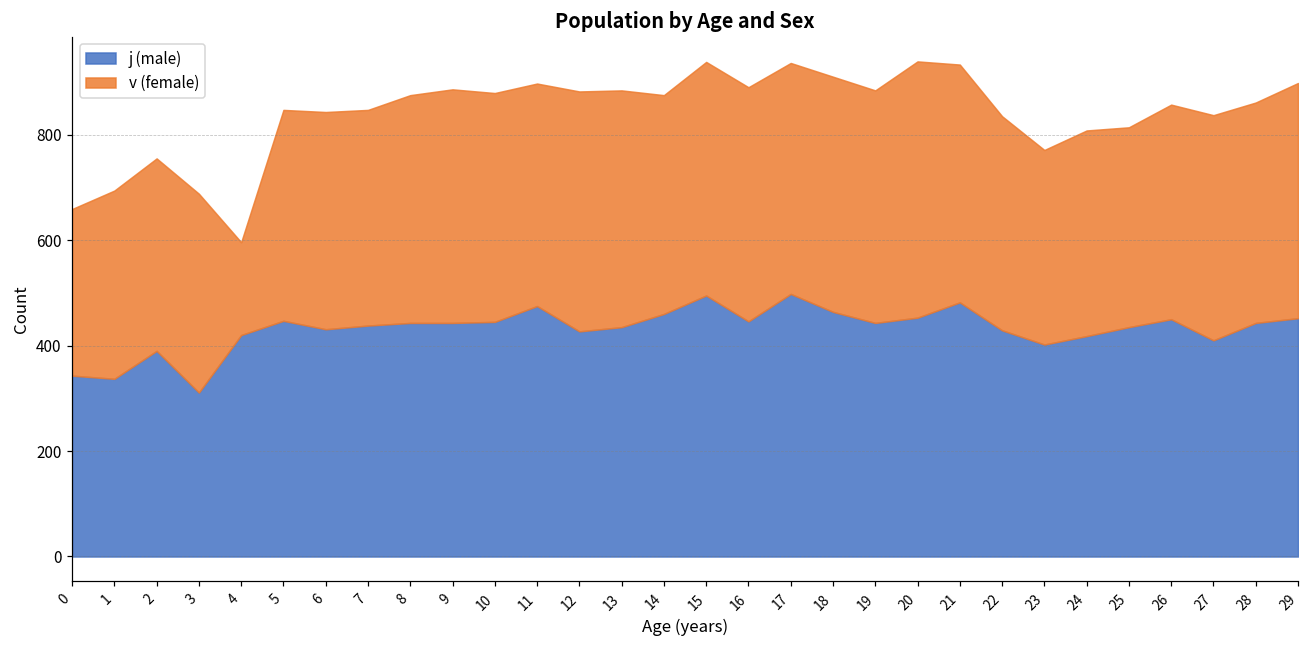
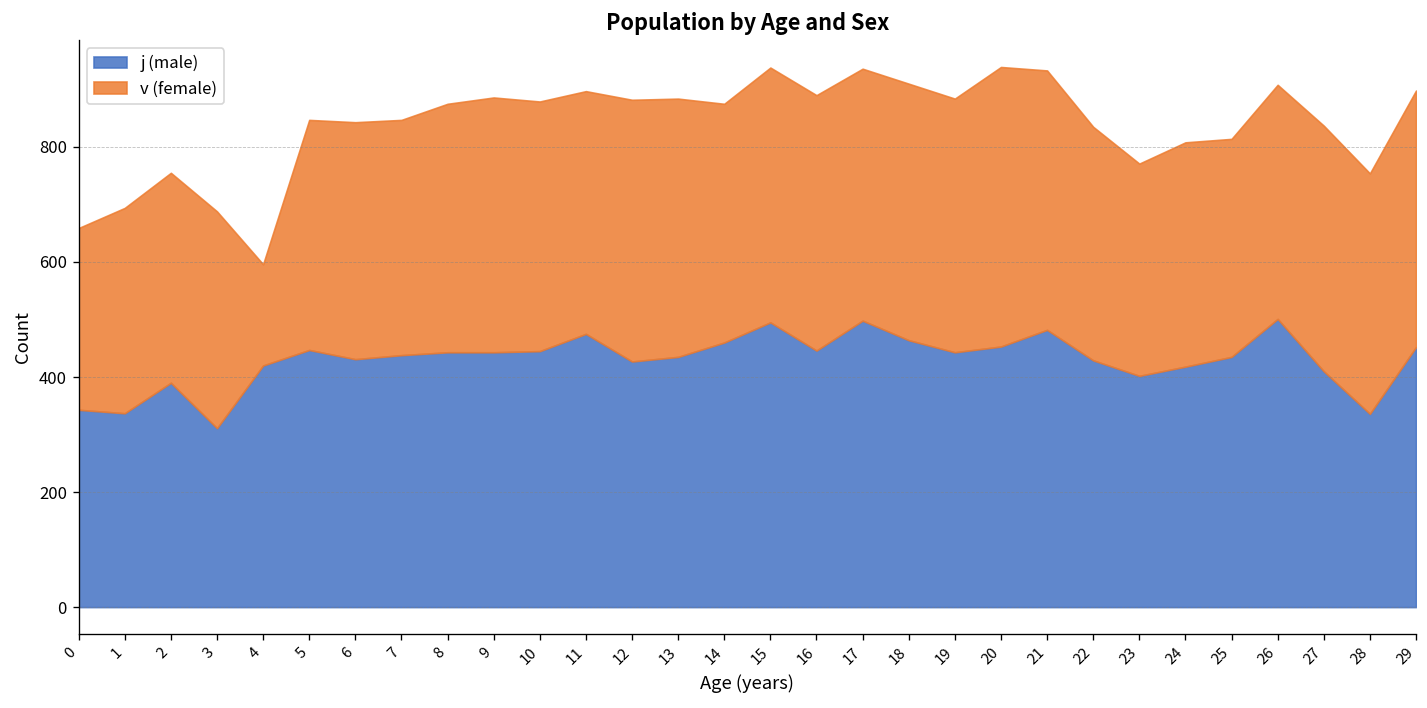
  {
    "j (male)": {
      "0": 340,
      "1": 340,
      "2": 390,
      "3": 310,
      "4": 420,
      "5": 450,
      "6": 430,
      "7": 440,
      "8": 440,
      "9": 440,
      "10": 450,
      "11": 480,
      "12": 430,
      "13": 440,
      "14": 460,
      "15": 500,
      "16": 450,
      "17": 500,
      "18": 460,
      "19": 440,
      "20": 450,
      "21": 480,
      "22": 430,
      "23": 400,
      "24": 420,
      "25": 440,
-     "26": 450,
+     "26": 500,
      "27": 410,
-     "28": 440,
+     "28": 340,
      "29": 450
    },
    "v (female)": {
      "0": 320,
      "1": 360,
      "2": 370,
      "3": 380,
      "4": 180,
      "5": 400,
      "6": 410,
      "7": 410,
      "8": 430,
      "9": 440,
      "10": 430,
      "11": 420,
      "12": 460,
      "13": 450,
      "14": 420,
      "15": 440,
      "16": 440,
      "17": 440,
      "18": 450,
      "19": 440,
      "20": 490,
      "21": 450,
      "22": 410,
      "23": 370,
      "24": 390,
      "25": 380,
      "26": 410,
      "27": 430,
      "28": 420,
      "29": 450
    }
  }
